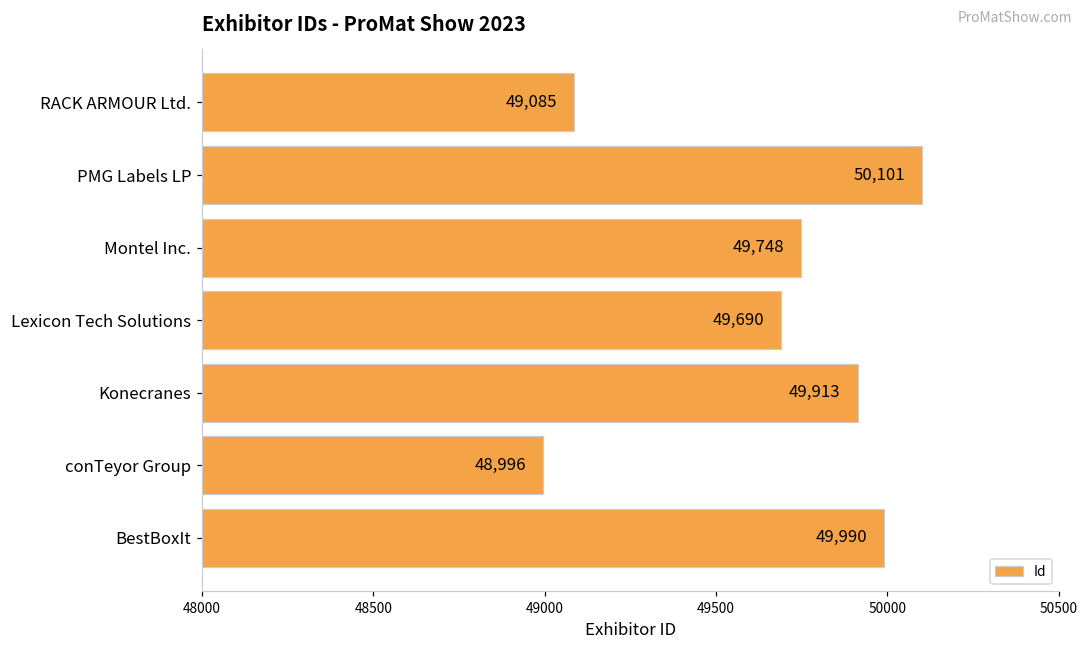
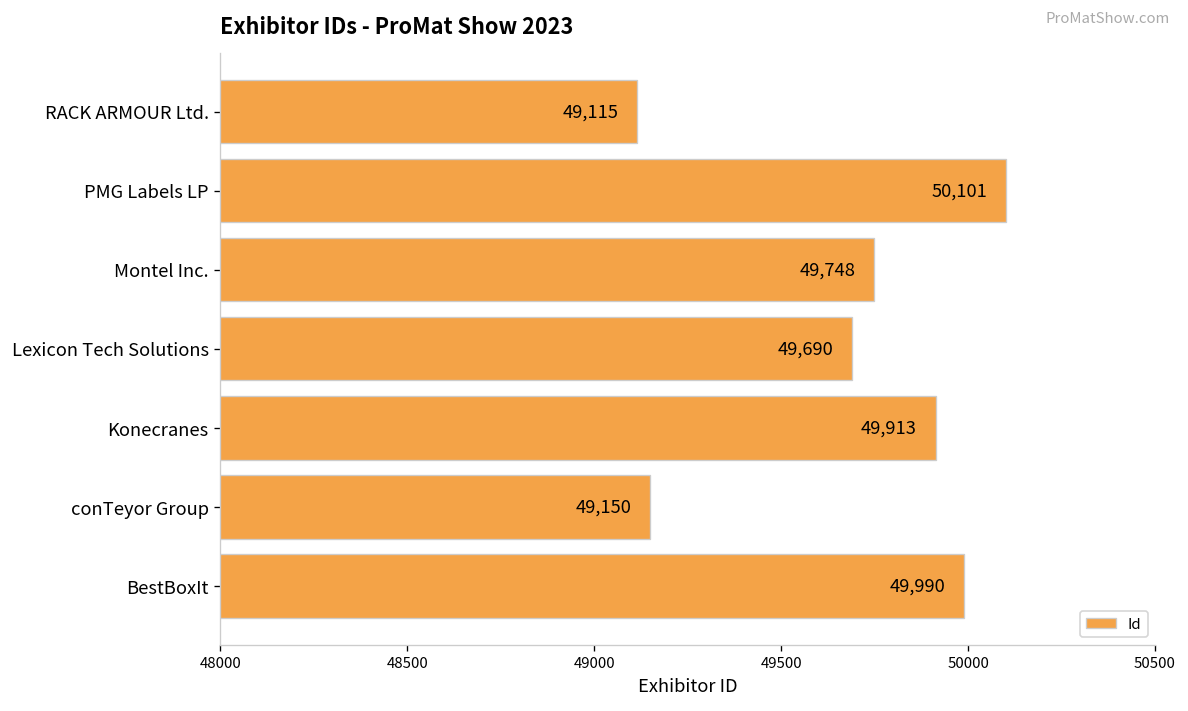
  {
-   "RACK ARMOUR Ltd.": "49,085",
+   "RACK ARMOUR Ltd.": "49,115",
    "PMG Labels LP": "50,101",
    "Montel Inc.": "49,748",
    "Lexicon Tech Solutions": "49,690",
    "Konecranes": "49,913",
-   "conTeyor Group": "48,996",
+   "conTeyor Group": "49,150",
    "BestBoxIt": "49,990"
  }
